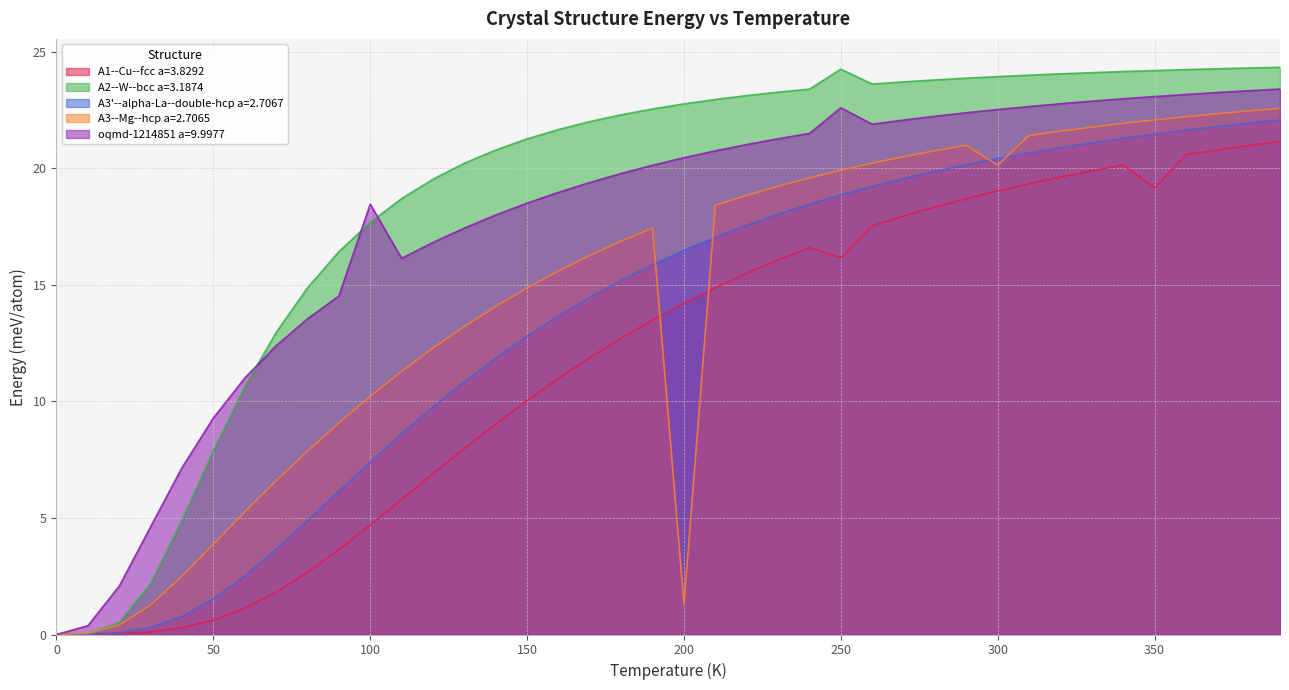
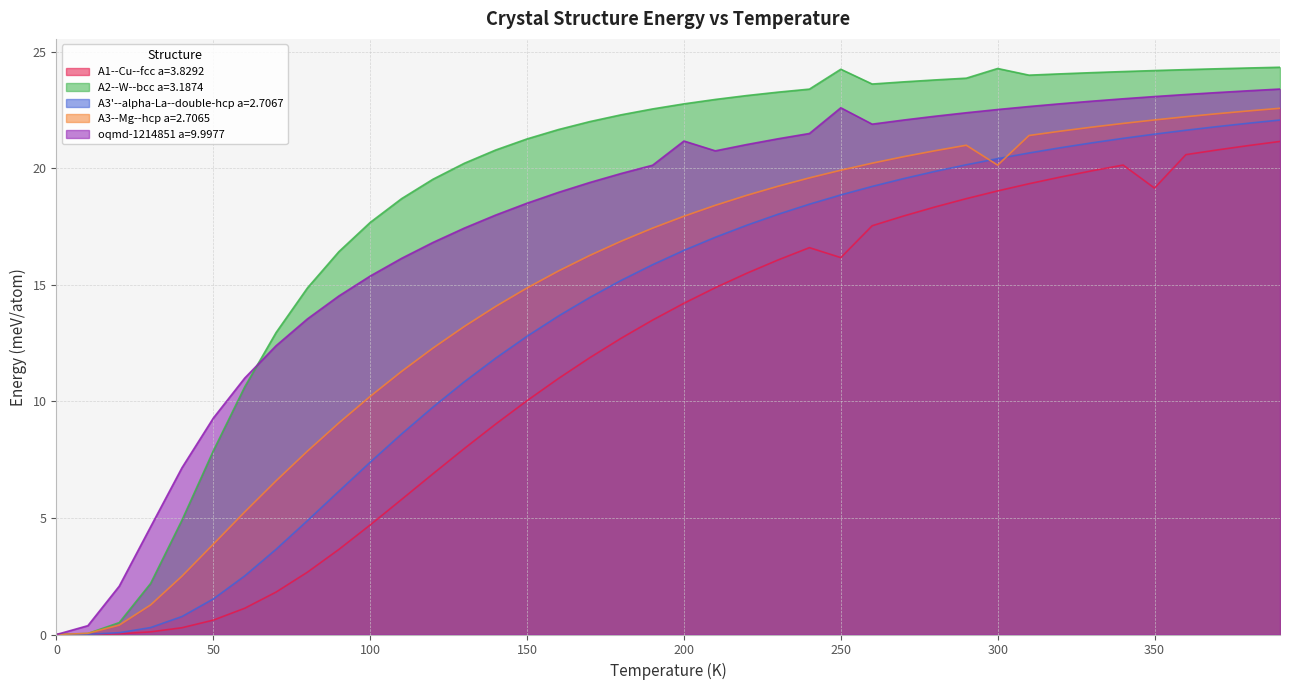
  {
    "A1--Cu--fcc a=3.8292": {
      "50": 0.6,
      "100": 4.7,
      "150": 10.0,
      "200": 14.2,
      "250": 16.2,
      "300": 19.0,
      "350": 19.2
    },
    "A2--W--bcc a=3.1874": {
      "50": 7.9,
      "100": 17.7,
      "150": 21.3,
      "200": 22.8,
      "250": 24.3,
-     "300": 23.9,
+     "300": 24.3,
      "350": 24.2
    },
    "A3'--alpha-La--double-hcp a=2.7067": {
      "50": 1.5,
      "100": 7.4,
      "150": 12.8,
      "200": 16.5,
      "250": 18.9,
      "300": 20.4,
      "350": 21.5
    },
    "A3--Mg--hcp a=2.7065": {
      "50": 3.9,
      "100": 10.2,
      "150": 14.9,
-     "200": 1.3,
+     "200": 18.0,
      "250": 19.9,
      "300": 20.1,
      "350": 22.1
    },
    "oqmd-1214851 a=9.9977": {
      "50": 9.3,
-     "100": 18.5,
+     "100": 15.4,
      "150": 18.5,
-     "200": 20.5,
+     "200": 21.2,
      "250": 22.6,
      "300": 22.5,
      "350": 23.1
    }
  }
